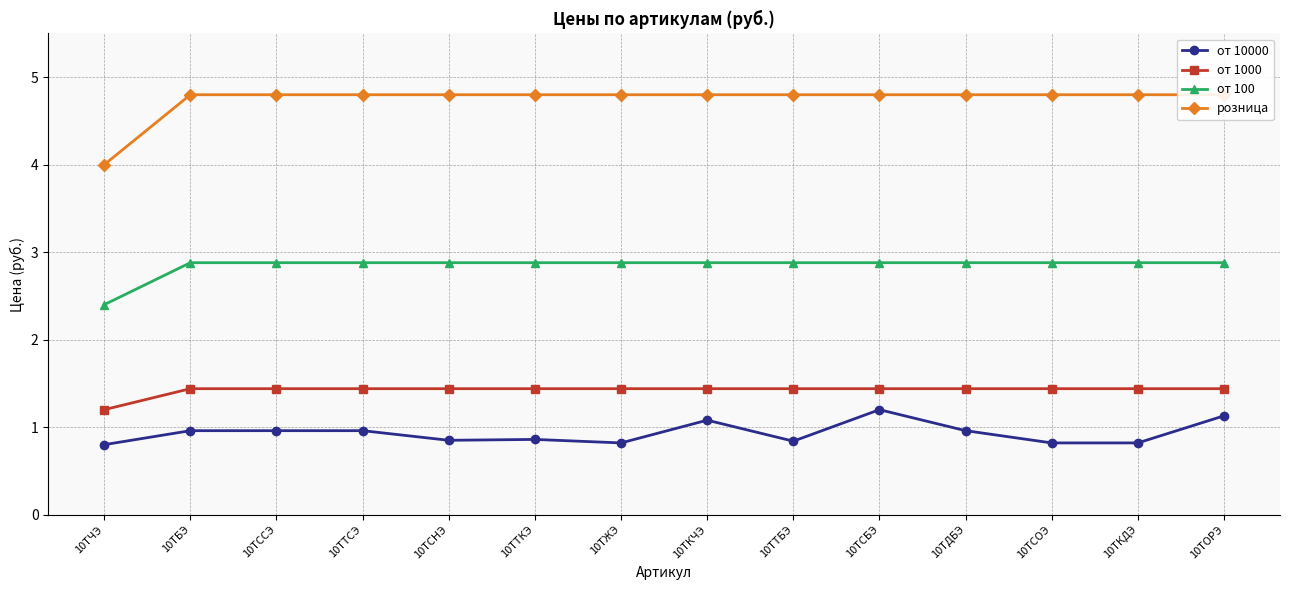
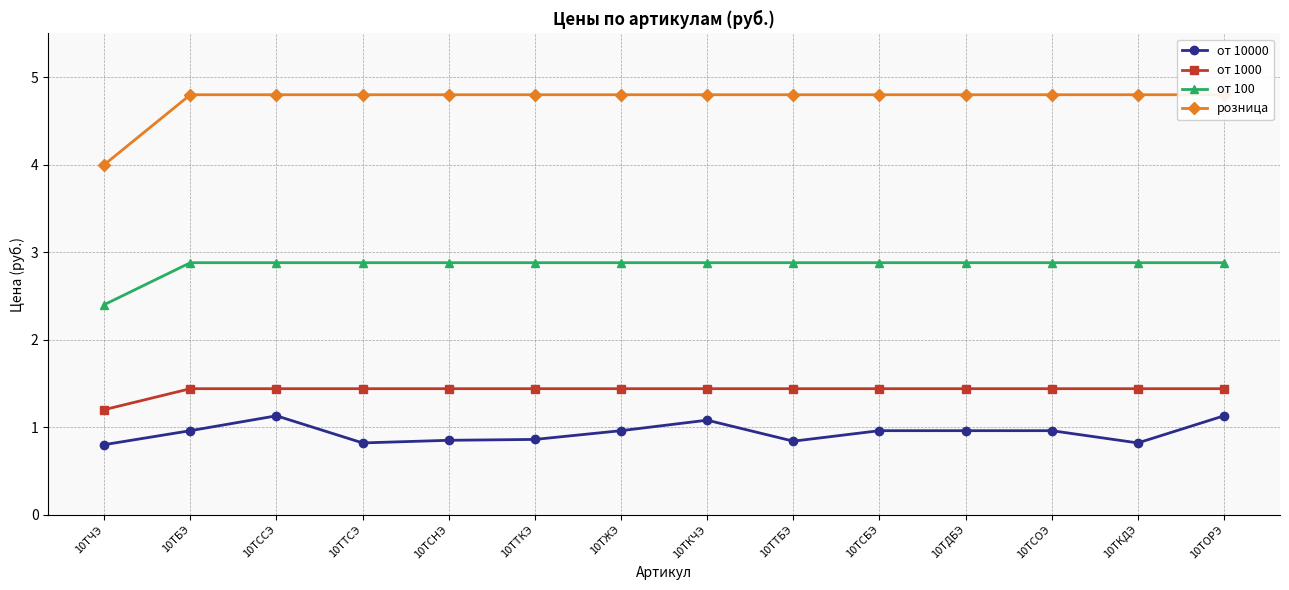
  {
    "от 10000": {
      "10ТЧЭ": 0.8,
      "10ТБЭ": 1.0,
-     "10ТССЭ": 1.0,
-     "10ТТСЭ": 1.0,
+     "10ТССЭ": 1.1,
+     "10ТТСЭ": 0.8,
      "10ТСНЭ": 0.9,
      "10ТТКЭ": 0.9,
-     "10ТЖЭ": 0.8,
+     "10ТЖЭ": 1.0,
      "10ТКЧЭ": 1.1,
      "10ТТБЭ": 0.8,
-     "10ТСБЭ": 1.2,
+     "10ТСБЭ": 1.0,
      "10ТДБЭ": 1.0,
-     "10ТСОЭ": 0.8,
+     "10ТСОЭ": 1.0,
      "10ТКДЭ": 0.8,
      "10ТОРЭ": 1.1
    },
    "от 1000": {
      "10ТЧЭ": 1.2,
      "10ТБЭ": 1.4,
      "10ТССЭ": 1.4,
      "10ТТСЭ": 1.4,
      "10ТСНЭ": 1.4,
      "10ТТКЭ": 1.4,
      "10ТЖЭ": 1.4,
      "10ТКЧЭ": 1.4,
      "10ТТБЭ": 1.4,
      "10ТСБЭ": 1.4,
      "10ТДБЭ": 1.4,
      "10ТСОЭ": 1.4,
      "10ТКДЭ": 1.4,
      "10ТОРЭ": 1.4
    },
    "от 100": {
      "10ТЧЭ": 2.4,
      "10ТБЭ": 2.9,
      "10ТССЭ": 2.9,
      "10ТТСЭ": 2.9,
      "10ТСНЭ": 2.9,
      "10ТТКЭ": 2.9,
      "10ТЖЭ": 2.9,
      "10ТКЧЭ": 2.9,
      "10ТТБЭ": 2.9,
      "10ТСБЭ": 2.9,
      "10ТДБЭ": 2.9,
      "10ТСОЭ": 2.9,
      "10ТКДЭ": 2.9,
      "10ТОРЭ": 2.9
    },
    "розница": {
      "10ТЧЭ": 4.0,
      "10ТБЭ": 4.8,
      "10ТССЭ": 4.8,
      "10ТТСЭ": 4.8,
      "10ТСНЭ": 4.8,
      "10ТТКЭ": 4.8,
      "10ТЖЭ": 4.8,
      "10ТКЧЭ": 4.8,
      "10ТТБЭ": 4.8,
      "10ТСБЭ": 4.8,
      "10ТДБЭ": 4.8,
      "10ТСОЭ": 4.8,
      "10ТКДЭ": 4.8
    }
  }
